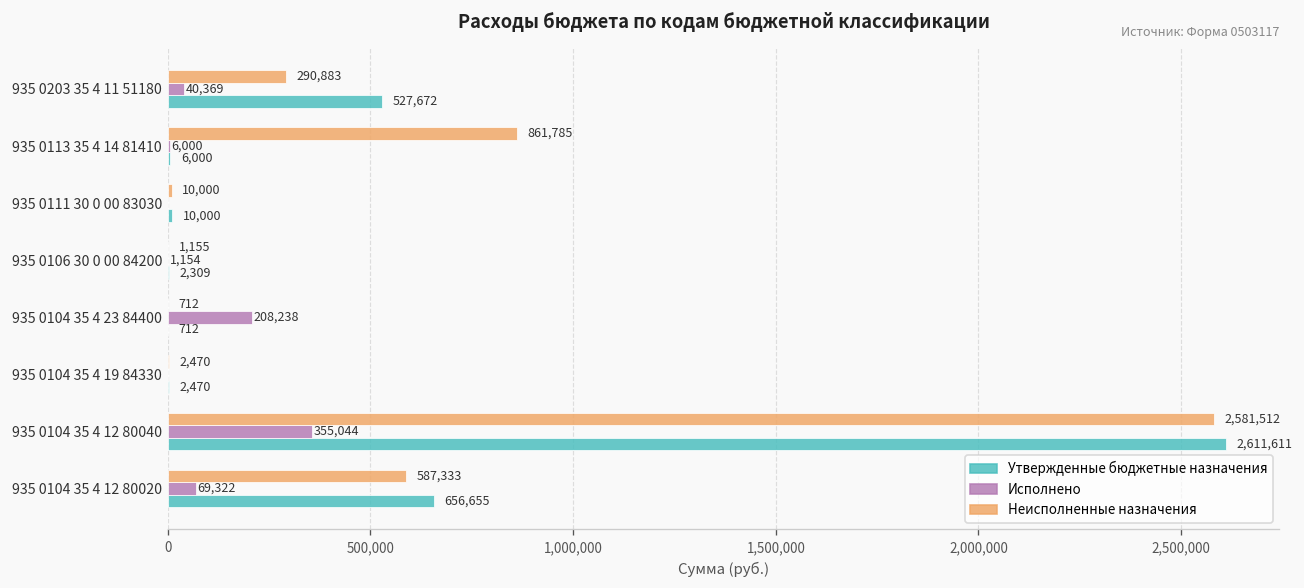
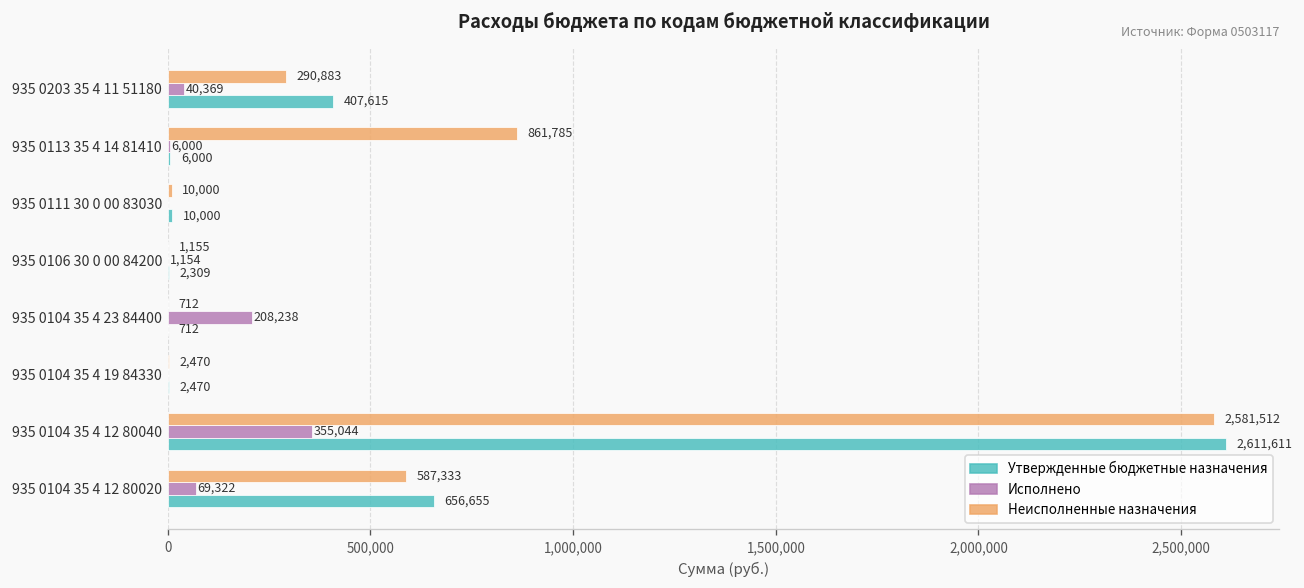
  {
    "Утвержденные бюджетные назначения": {
-     "935 0203 35 4 11 51180": "527,672",
+     "935 0203 35 4 11 51180": "407,615",
      "935 0113 35 4 14 81410": "6,000",
      "935 0111 30 0 00 83030": "10,000",
      "935 0106 30 0 00 84200": "2,309",
      "935 0104 35 4 23 84400": "712",
      "935 0104 35 4 19 84330": "2,470",
      "935 0104 35 4 12 80040": "2,611,611",
      "935 0104 35 4 12 80020": "656,655"
    },
    "Исполнено": {
      "935 0203 35 4 11 51180": "40,369",
      "935 0113 35 4 14 81410": "6,000",
      "935 0106 30 0 00 84200": "1,154",
      "935 0104 35 4 23 84400": "208,238",
      "935 0104 35 4 12 80040": "355,044",
      "935 0104 35 4 12 80020": "69,322"
    },
    "Неисполненные назначения": {
      "935 0203 35 4 11 51180": "290,883",
      "935 0113 35 4 14 81410": "861,785",
      "935 0111 30 0 00 83030": "10,000",
      "935 0106 30 0 00 84200": "1,155",
      "935 0104 35 4 23 84400": "712",
      "935 0104 35 4 19 84330": "2,470",
      "935 0104 35 4 12 80040": "2,581,512",
      "935 0104 35 4 12 80020": "587,333"
    }
  }
